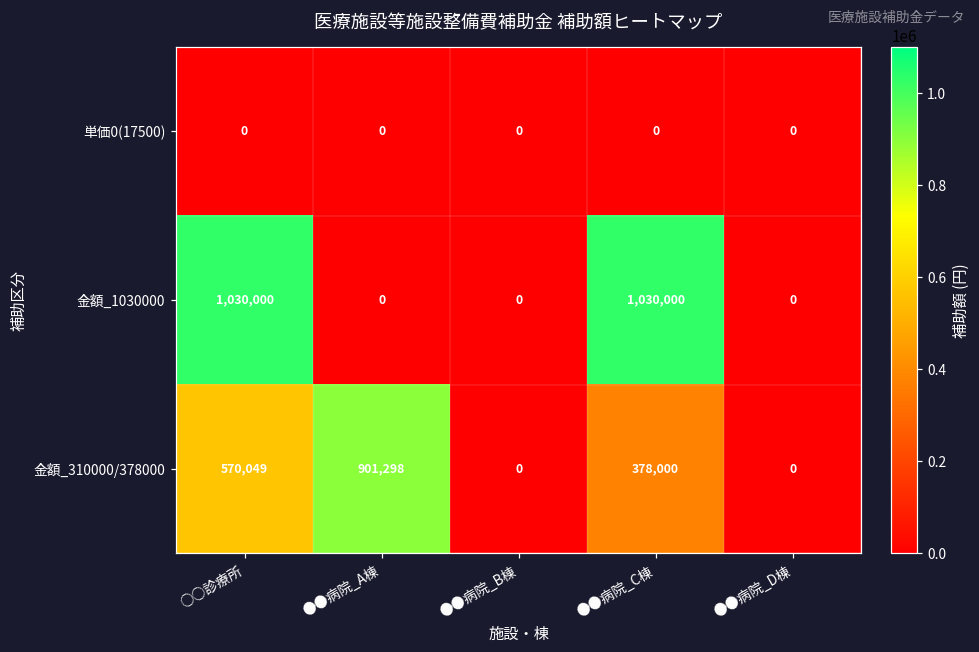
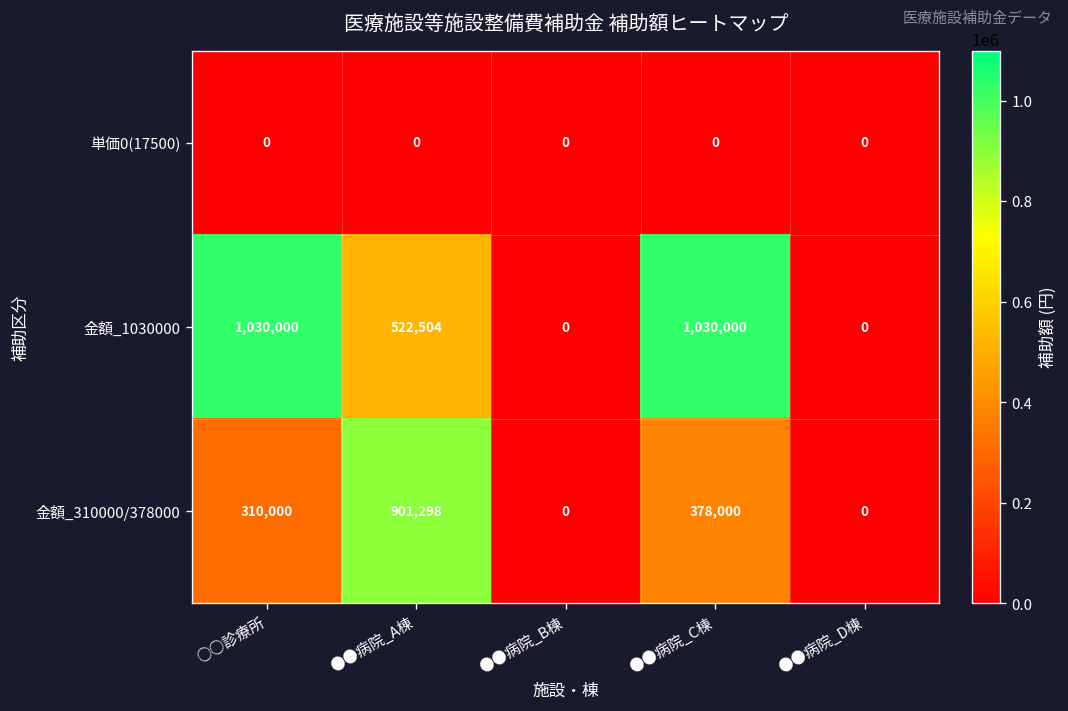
  {
    "単価0(17500)": {
      "○○診療所": "0",
      "●●病院_A棟": "0",
      "●●病院_B棟": "0",
      "●●病院_C棟": "0",
      "●●病院_D棟": "0"
    },
    "金額_1030000": {
      "○○診療所": "1,030,000",
-     "●●病院_A棟": "0",
+     "●●病院_A棟": "522,504",
      "●●病院_B棟": "0",
      "●●病院_C棟": "1,030,000",
      "●●病院_D棟": "0"
    },
    "金額_310000/378000": {
-     "○○診療所": "570,049",
+     "○○診療所": "310,000",
      "●●病院_A棟": "901,298",
      "●●病院_B棟": "0",
      "●●病院_C棟": "378,000",
      "●●病院_D棟": "0"
    }
  }
